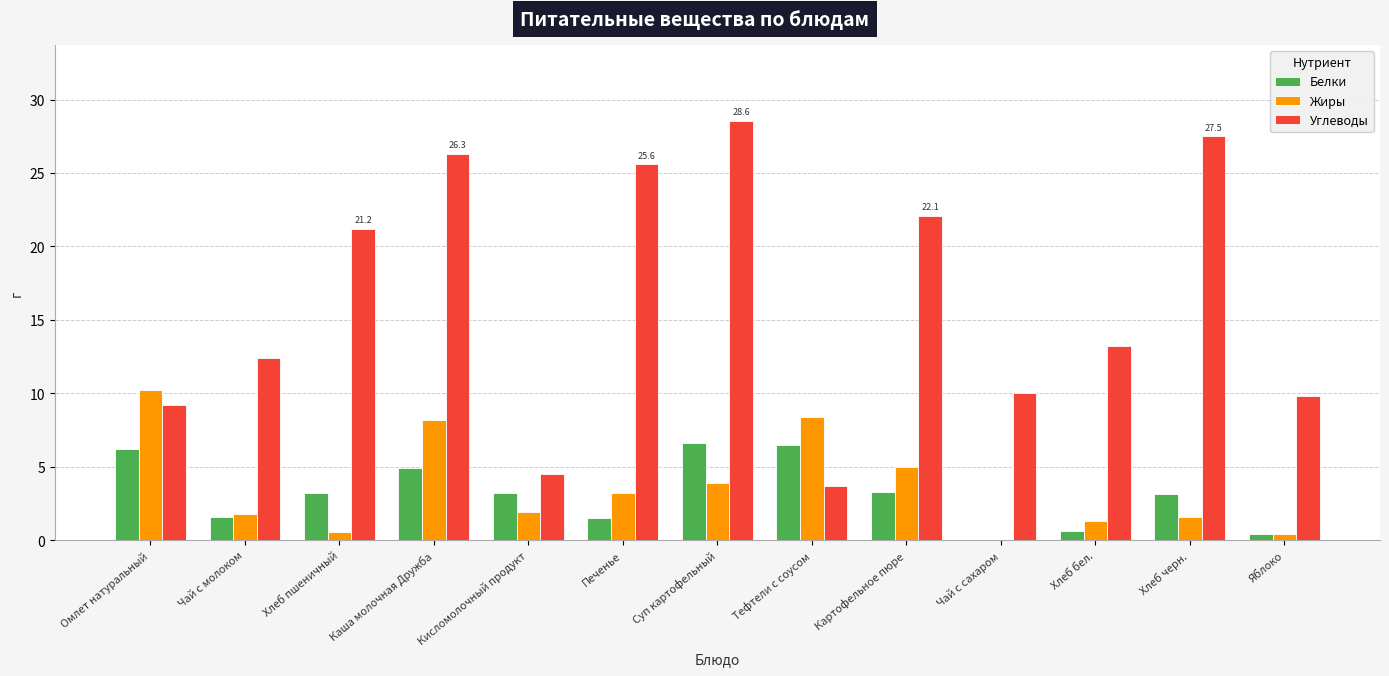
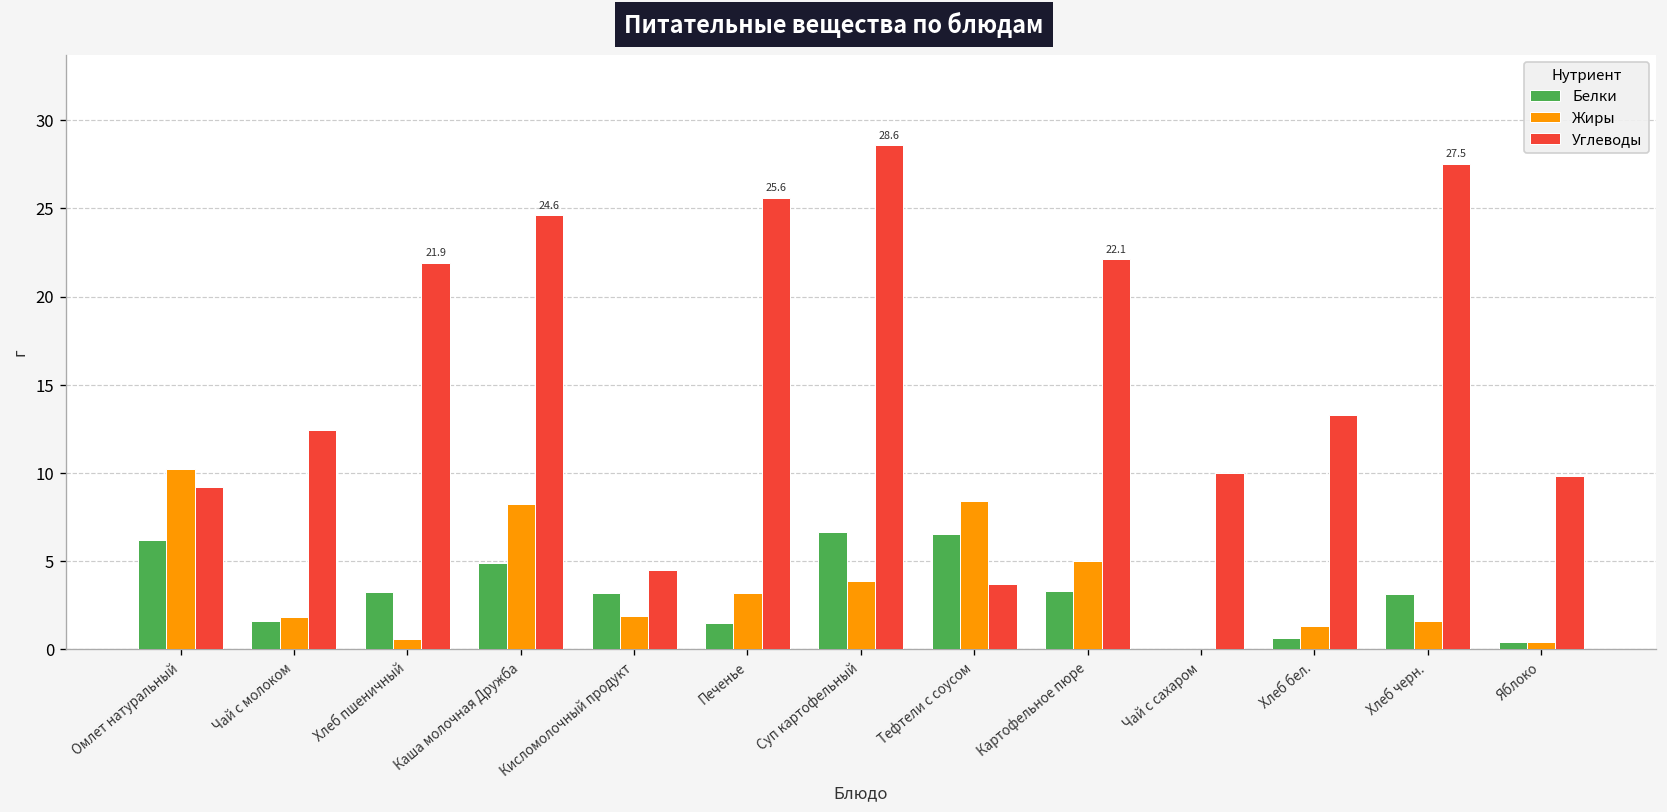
  {
    "Белки": {
      "Омлет натуральный": 6.2,
      "Чай с молоком": 1.6,
      "Хлеб пшеничный": 3.2,
      "Каша молочная Дружба": 4.9,
      "Кисломолочный продукт": 3.2,
      "Печенье": 1.5,
      "Суп картофельный": 6.6,
      "Тефтели с соусом": 6.5,
      "Картофельное пюре": 3.3,
      "Чай с сахаром": 0.0,
      "Хлеб бел.": 0.6,
      "Хлеб черн.": 3.1,
      "Яблоко": 0.4
    },
    "Жиры": {
      "Омлет натуральный": 10.2,
      "Чай с молоком": 1.8,
      "Хлеб пшеничный": 0.6,
      "Каша молочная Дружба": 8.2,
      "Кисломолочный продукт": 1.9,
      "Печенье": 3.2,
      "Суп картофельный": 3.9,
      "Тефтели с соусом": 8.4,
      "Картофельное пюре": 5.0,
      "Чай с сахаром": 0.0,
      "Хлеб бел.": 1.3,
      "Хлеб черн.": 1.6,
      "Яблоко": 0.4
    },
    "Углеводы": {
-     "Хлеб пшеничный": 21.2,
-     "Каша молочная Дружба": 26.3,
+     "Хлеб пшеничный": 21.9,
+     "Каша молочная Дружба": 24.6,
      "Печенье": 25.6,
      "Суп картофельный": 28.6,
      "Картофельное пюре": 22.1,
      "Хлеб черн.": 27.5
    }
  }
